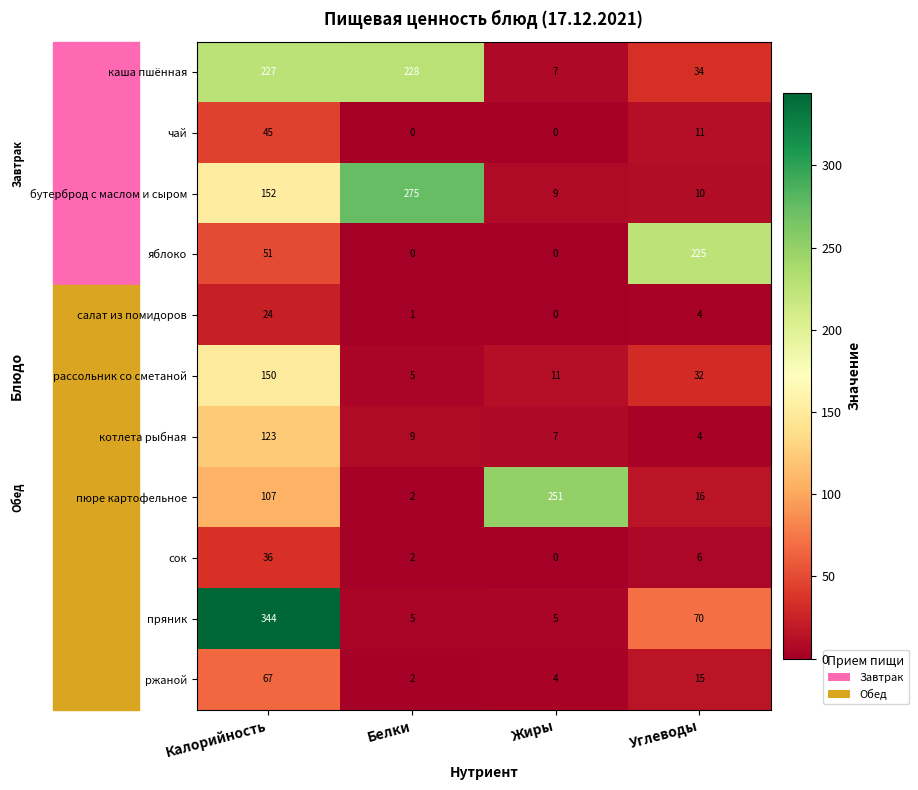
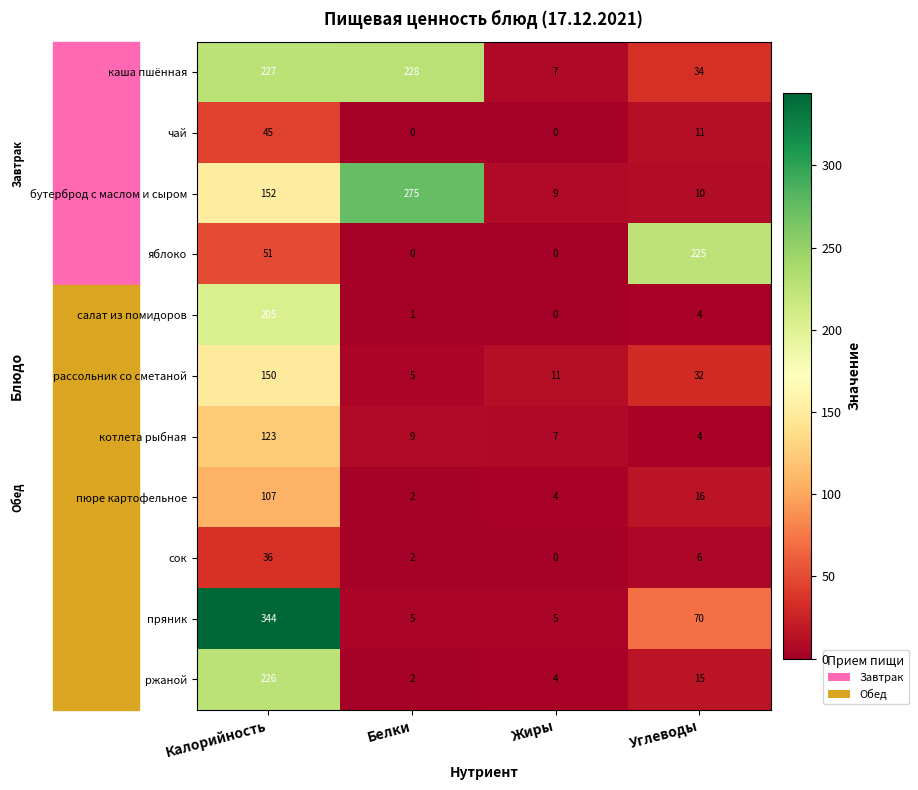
  {
    "каша пшённая": {
      "Калорийность": 227,
      "Белки": 228,
      "Жиры": 7,
      "Углеводы": 34
    },
    "чай": {
      "Калорийность": 45,
      "Белки": 0,
      "Жиры": 0,
      "Углеводы": 11
    },
    "бутерброд с маслом и сыром": {
      "Калорийность": 152,
      "Белки": 275,
      "Жиры": 9,
      "Углеводы": 10
    },
    "яблоко": {
      "Калорийность": 51,
      "Белки": 0,
      "Жиры": 0,
      "Углеводы": 225
    },
    "салат из помидоров": {
-     "Калорийность": 24,
+     "Калорийность": 205,
      "Белки": 1,
      "Жиры": 0,
      "Углеводы": 4
    },
    "рассольник со сметаной": {
      "Калорийность": 150,
      "Белки": 5,
      "Жиры": 11,
      "Углеводы": 32
    },
    "котлета рыбная": {
      "Калорийность": 123,
      "Белки": 9,
      "Жиры": 7,
      "Углеводы": 4
    },
    "пюре картофельное": {
      "Калорийность": 107,
      "Белки": 2,
-     "Жиры": 251,
+     "Жиры": 4,
      "Углеводы": 16
    },
    "сок": {
      "Калорийность": 36,
      "Белки": 2,
      "Жиры": 0,
      "Углеводы": 6
    },
    "пряник": {
      "Калорийность": 344,
      "Белки": 5,
      "Жиры": 5,
      "Углеводы": 70
    },
    "ржаной": {
-     "Калорийность": 67,
+     "Калорийность": 226,
      "Белки": 2,
      "Жиры": 4,
      "Углеводы": 15
    }
  }
